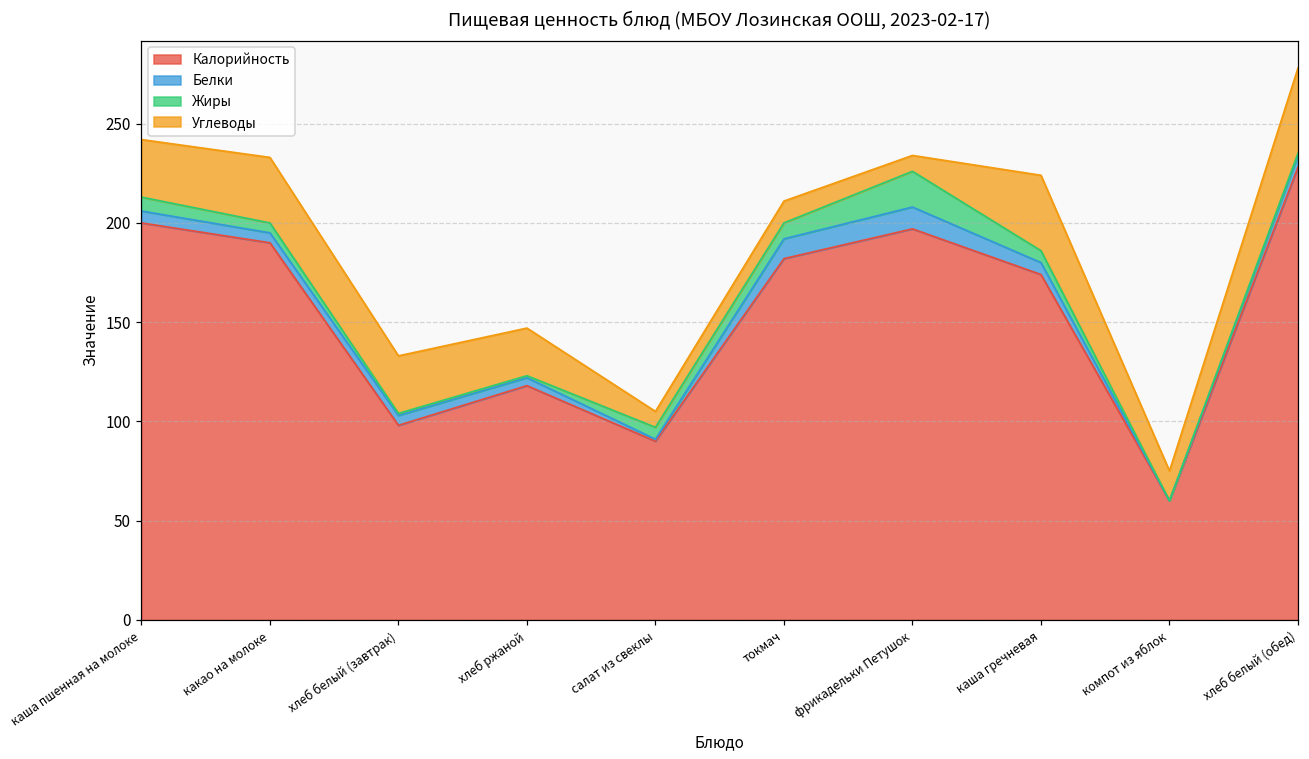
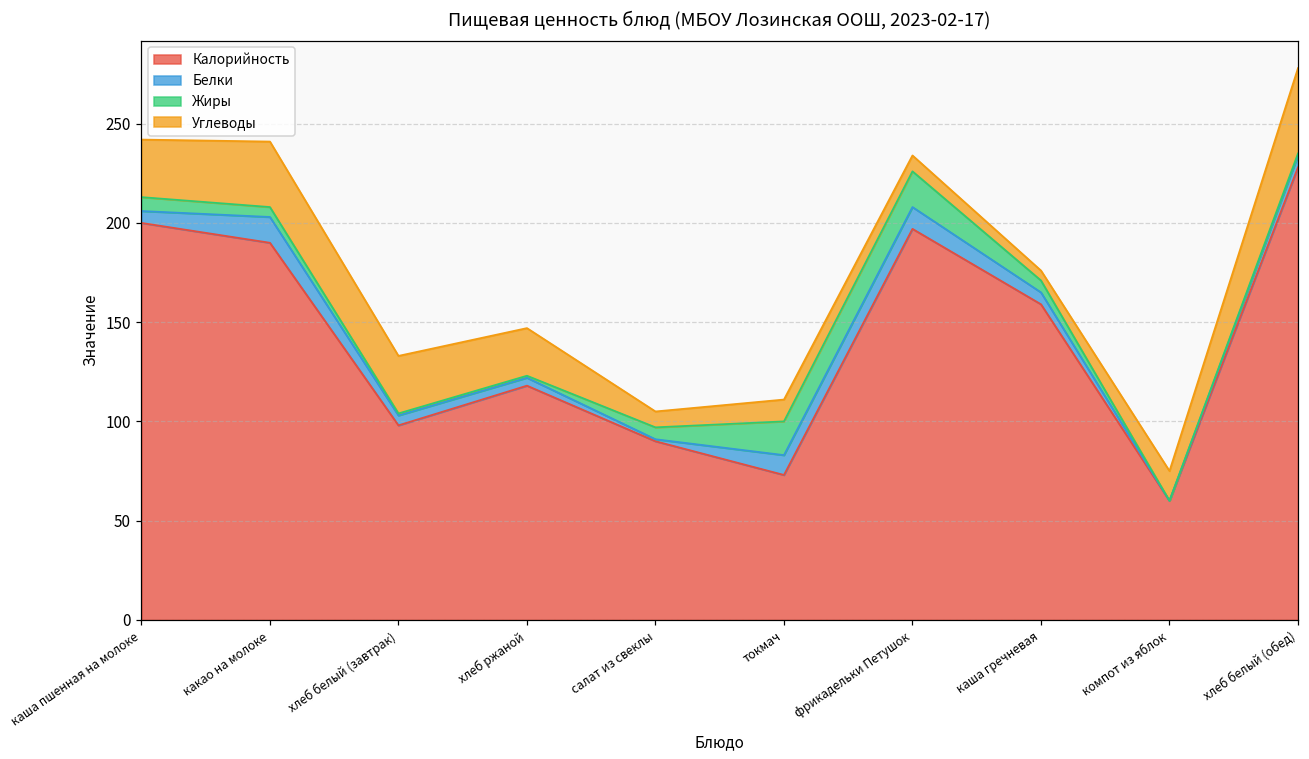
  {
    "Калорийность": {
      "каша пшенная на молоке": 200,
      "какао на молоке": 190,
      "хлеб белый (завтрак)": 98,
      "хлеб ржаной": 118,
-     "токмач": 182,
+     "токмач": 73,
      "фрикадельки Петушок": 197,
-     "каша гречневая": 174,
+     "каша гречневая": 159,
      "хлеб белый (обед)": 228
    },
    "Белки": {
      "каша пшенная на молоке": 6,
-     "какао на молоке": 5,
+     "какао на молоке": 13,
      "токмач": 10,
      "фрикадельки Петушок": 11,
      "каша гречневая": 6
    },
    "Жиры": {
      "каша пшенная на молоке": 7,
      "какао на молоке": 5,
      "салат из свеклы": 6,
-     "токмач": 8,
+     "токмач": 17,
      "фрикадельки Петушок": 18,
      "каша гречневая": 6
    },
    "Углеводы": {
      "каша пшенная на молоке": 29,
      "какао на молоке": 33,
      "хлеб белый (завтрак)": 29,
      "хлеб ржаной": 24,
      "салат из свеклы": 8,
      "токмач": 11,
      "фрикадельки Петушок": 8,
-     "каша гречневая": 38,
+     "каша гречневая": 5,
      "компот из яблок": 15,
      "хлеб белый (обед)": 43
    }
  }
